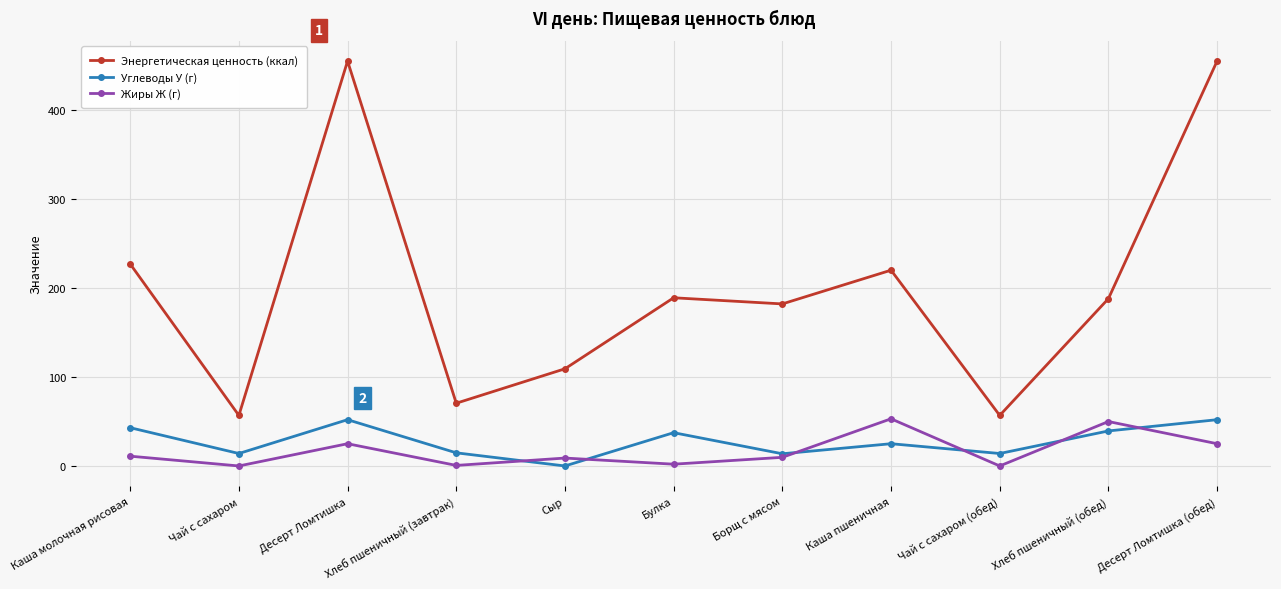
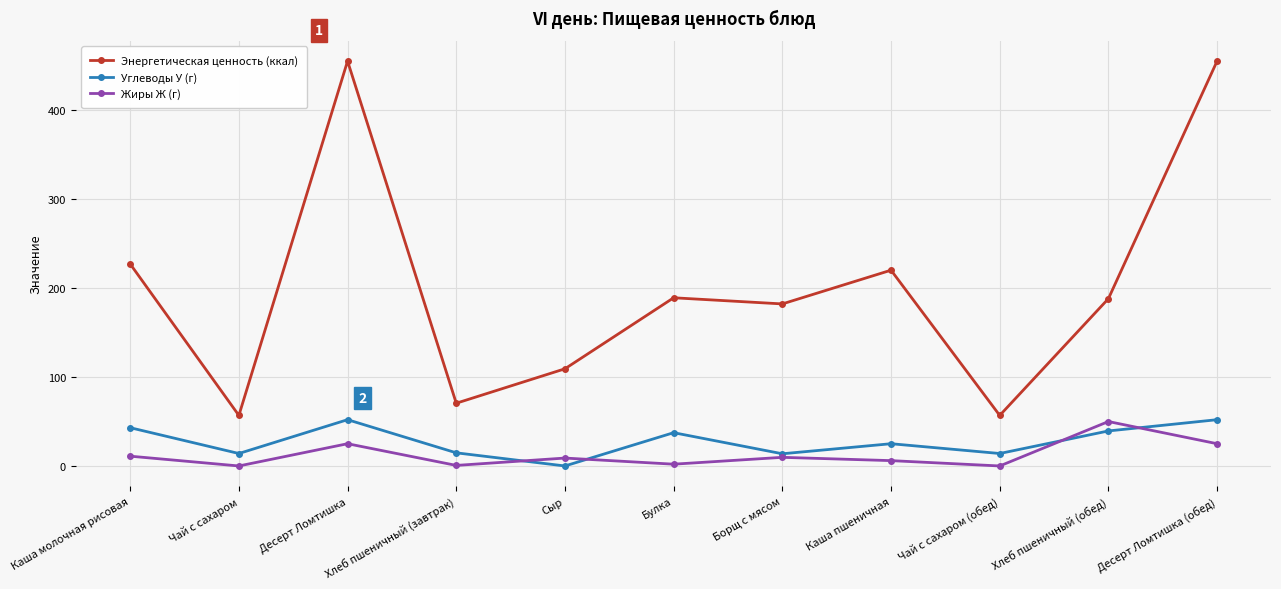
  {
    "Энергетическая ценность (ккал)": {
      "Каша молочная рисовая": 230,
      "Чай с сахаром": 60,
      "Десерт Ломтишка": 460,
      "Хлеб пшеничный (завтрак)": 70,
      "Сыр": 110,
      "Булка": 190,
      "Борщ с мясом": 180,
      "Каша пшеничная": 220,
      "Чай с сахаром (обед)": 60,
      "Хлеб пшеничный (обед)": 190,
      "Десерт Ломтишка (обед)": 460
    },
    "Углеводы У (г)": {
      "Каша молочная рисовая": 40,
      "Чай с сахаром": 10,
      "Хлеб пшеничный (завтрак)": 10,
      "Сыр": 0,
      "Булка": 40,
      "Борщ с мясом": 10,
      "Каша пшеничная": 30,
      "Чай с сахаром (обед)": 10,
      "Хлеб пшеничный (обед)": 40,
      "Десерт Ломтишка (обед)": 50
    },
    "Жиры Ж (г)": {
      "Каша молочная рисовая": 10,
      "Чай с сахаром": 0,
      "Десерт Ломтишка": 30,
      "Хлеб пшеничный (завтрак)": 0,
      "Сыр": 10,
      "Булка": 0,
      "Борщ с мясом": 10,
-     "Каша пшеничная": 50,
+     "Каша пшеничная": 10,
      "Чай с сахаром (обед)": 0,
      "Хлеб пшеничный (обед)": 50,
      "Десерт Ломтишка (обед)": 30
    }
  }
